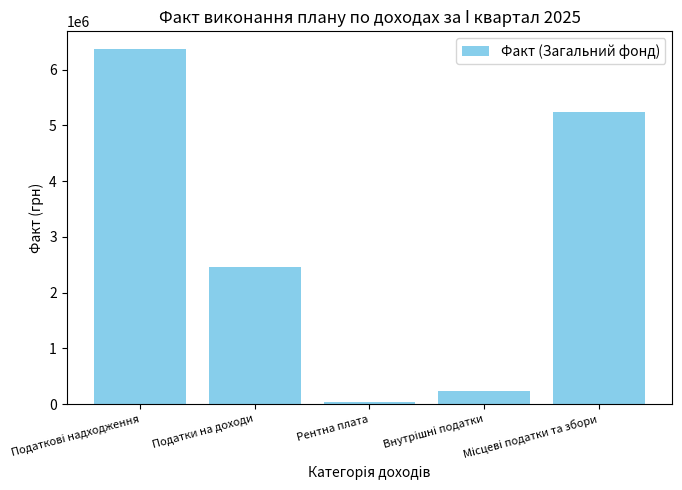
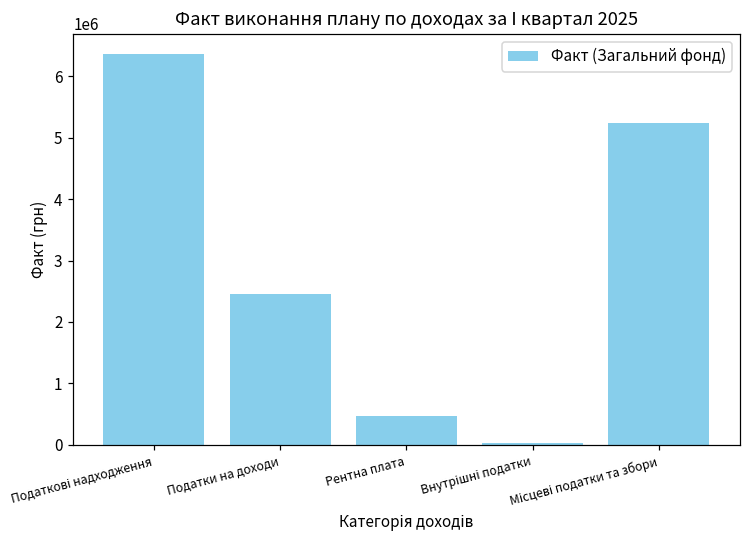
  {
    "Податкові надходження": 6400000,
    "Податки на доходи": 2500000,
-   "Рентна плата": 0,
-   "Внутрішні податки": 200000,
+   "Рентна плата": 500000,
+   "Внутрішні податки": 0,
    "Місцеві податки та збори": 5200000
  }
